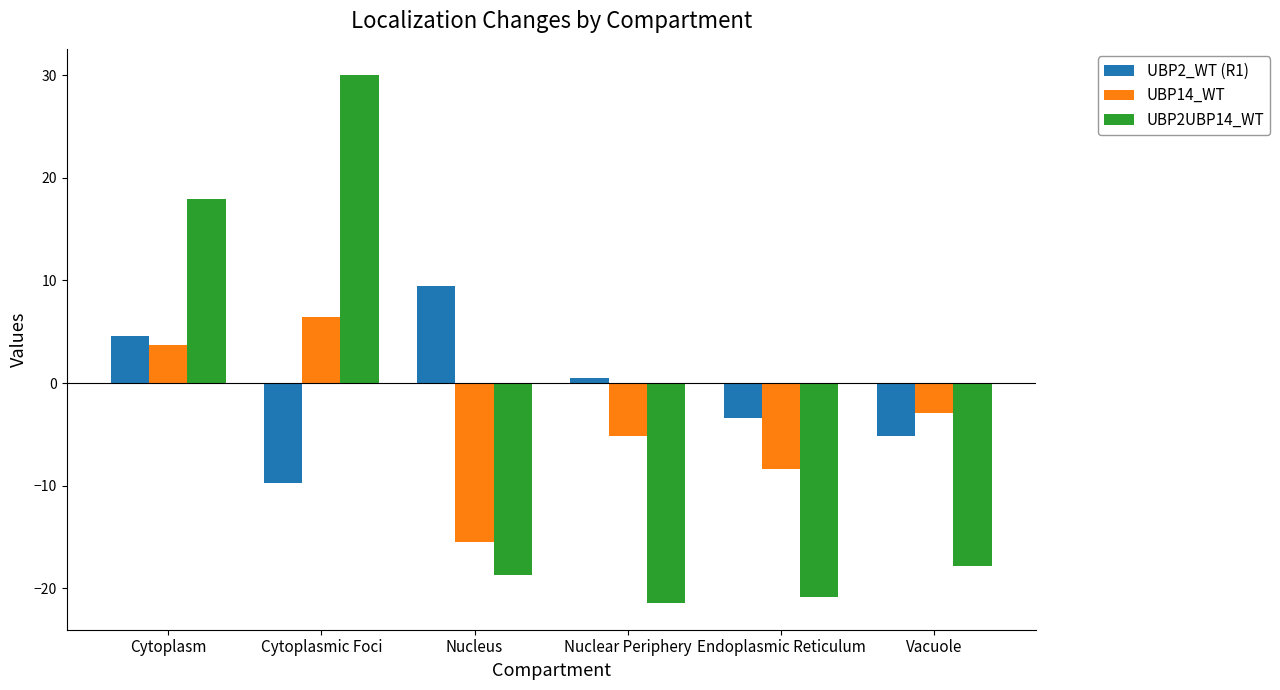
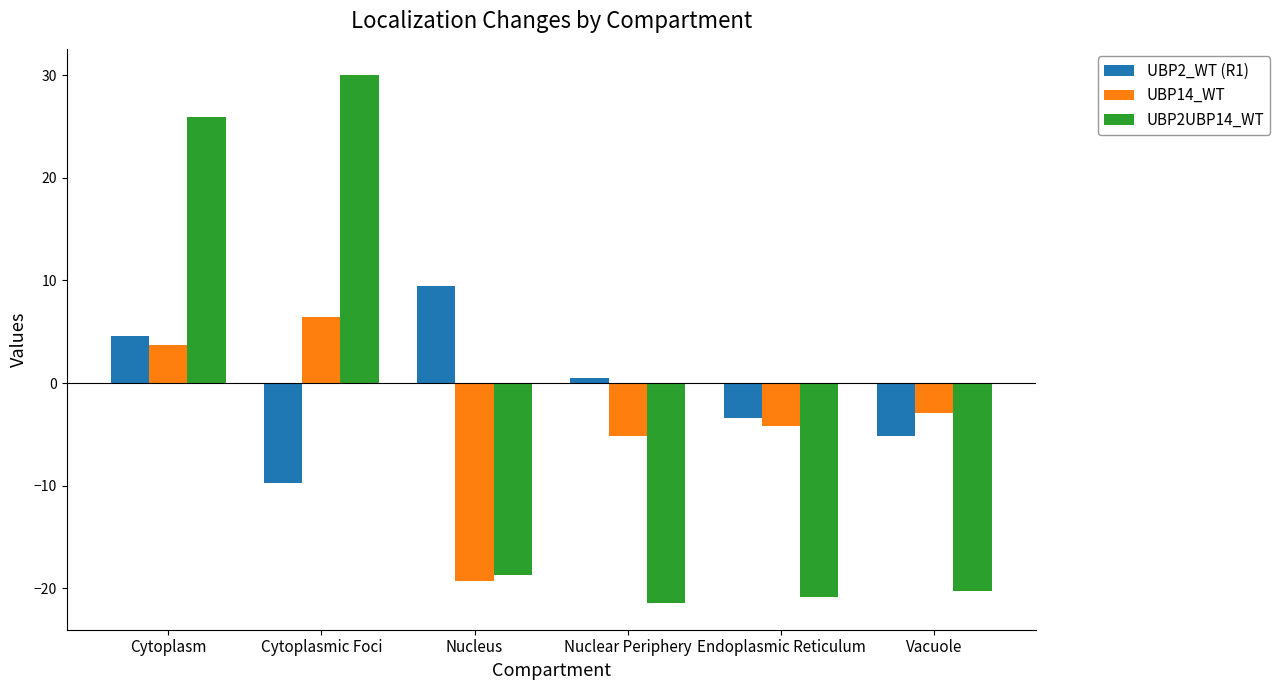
  {
    "UBP2_WT (R1)": {
      "Cytoplasm": 4.6,
      "Cytoplasmic Foci": -9.7,
      "Nucleus": 9.5,
      "Nuclear Periphery": 0.5,
      "Endoplasmic Reticulum": -3.4,
      "Vacuole": -5.2
    },
    "UBP14_WT": {
      "Cytoplasm": 3.7,
      "Cytoplasmic Foci": 6.4,
-     "Nucleus": -15.5,
+     "Nucleus": -19.3,
      "Nuclear Periphery": -5.1,
-     "Endoplasmic Reticulum": -8.4,
+     "Endoplasmic Reticulum": -4.2,
      "Vacuole": -3.0
    },
    "UBP2UBP14_WT": {
-     "Cytoplasm": 17.9,
+     "Cytoplasm": 25.9,
      "Cytoplasmic Foci": 30.0,
      "Nucleus": -18.7,
      "Nuclear Periphery": -21.5,
      "Endoplasmic Reticulum": -20.9,
-     "Vacuole": -17.8
+     "Vacuole": -20.3
    }
  }
